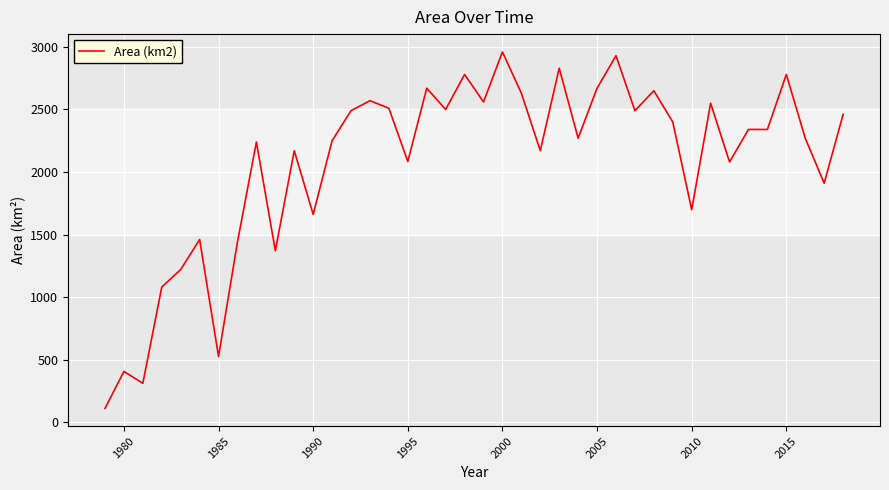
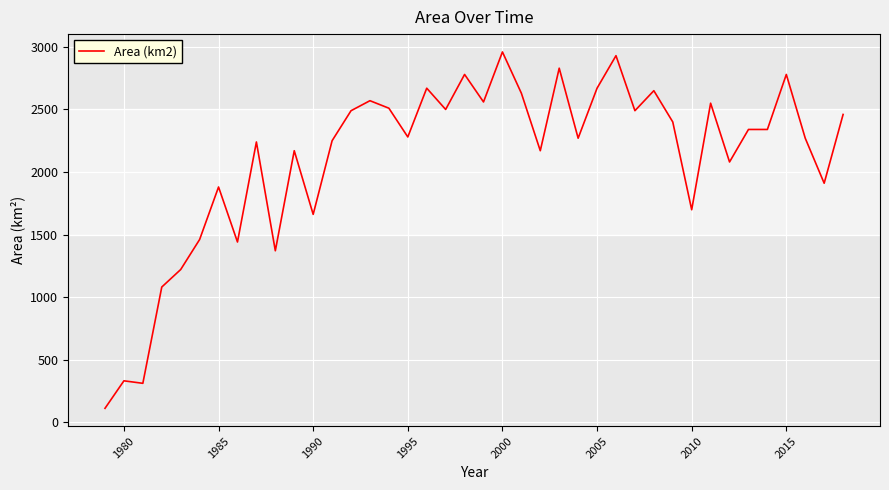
  {
-   "1980": 410,
-   "1985": 530,
+   "1980": 330,
+   "1985": 1880,
    "1990": 1660,
-   "1995": 2080,
+   "1995": 2280,
    "2000": 2960,
    "2005": 2670,
    "2010": 1700,
    "2015": 2780
  }
